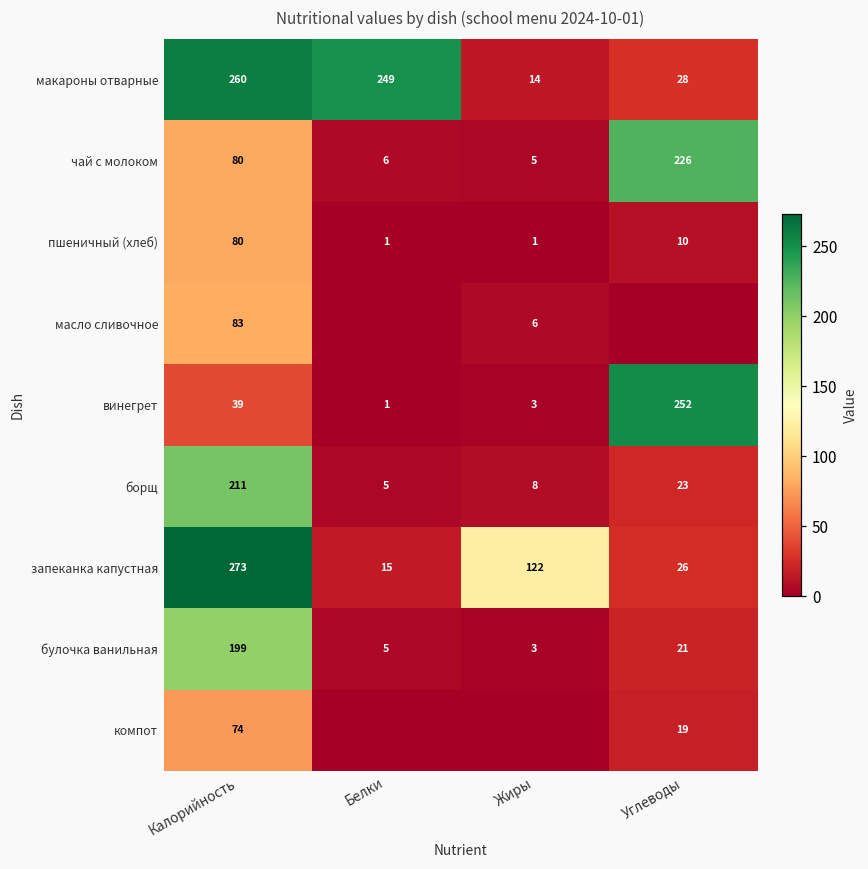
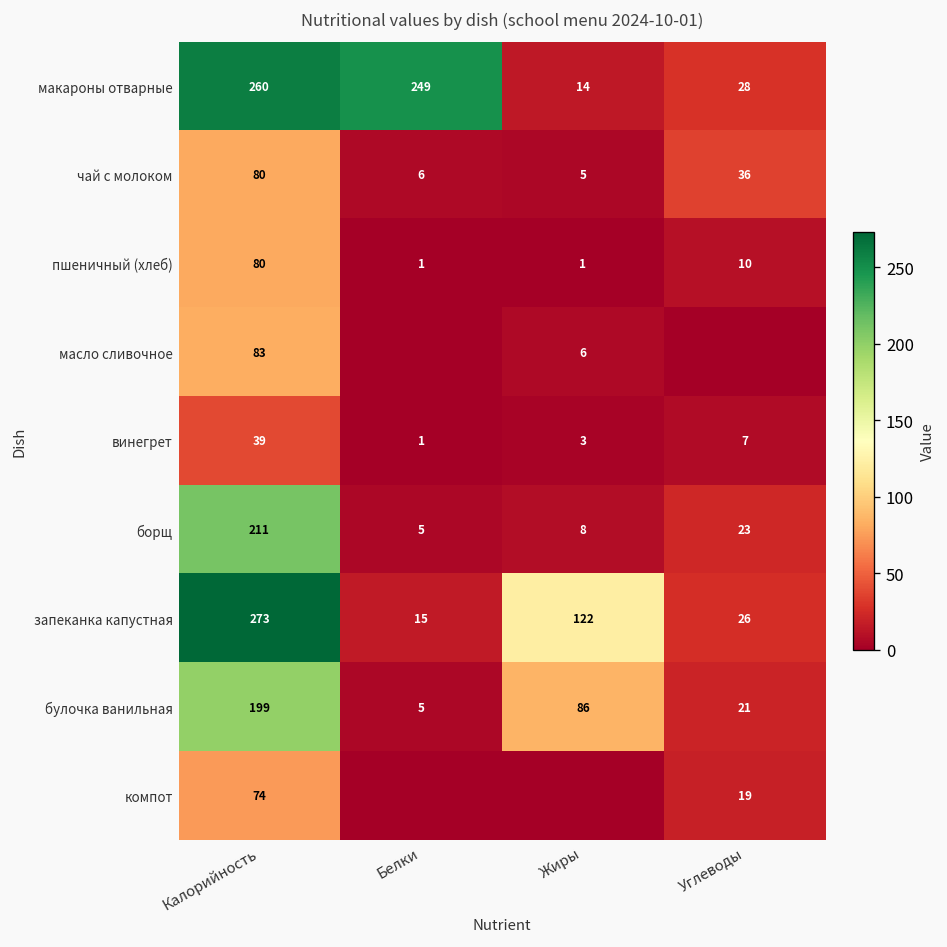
  {
    "макароны отварные": {
      "Калорийность": 260,
      "Белки": 249,
      "Жиры": 14,
      "Углеводы": 28
    },
    "чай с молоком": {
      "Калорийность": 80,
      "Белки": 6,
      "Жиры": 5,
-     "Углеводы": 226
+     "Углеводы": 36
    },
    "пшеничный (хлеб)": {
      "Калорийность": 80,
      "Белки": 1,
      "Жиры": 1,
      "Углеводы": 10
    },
    "масло сливочное": {
      "Калорийность": 83,
      "Жиры": 6
    },
    "винегрет": {
      "Калорийность": 39,
      "Белки": 1,
      "Жиры": 3,
-     "Углеводы": 252
+     "Углеводы": 7
    },
    "борщ": {
      "Калорийность": 211,
      "Белки": 5,
      "Жиры": 8,
      "Углеводы": 23
    },
    "запеканка капустная": {
      "Калорийность": 273,
      "Белки": 15,
      "Жиры": 122,
      "Углеводы": 26
    },
    "булочка ванильная": {
      "Калорийность": 199,
      "Белки": 5,
-     "Жиры": 3,
+     "Жиры": 86,
      "Углеводы": 21
    },
    "компот": {
      "Калорийность": 74,
      "Углеводы": 19
    }
  }
